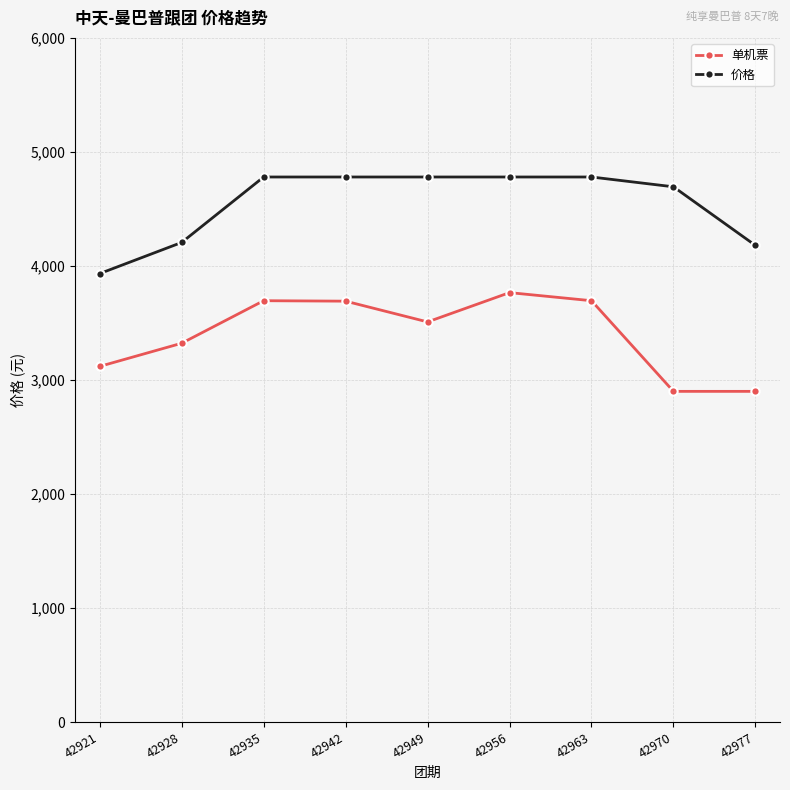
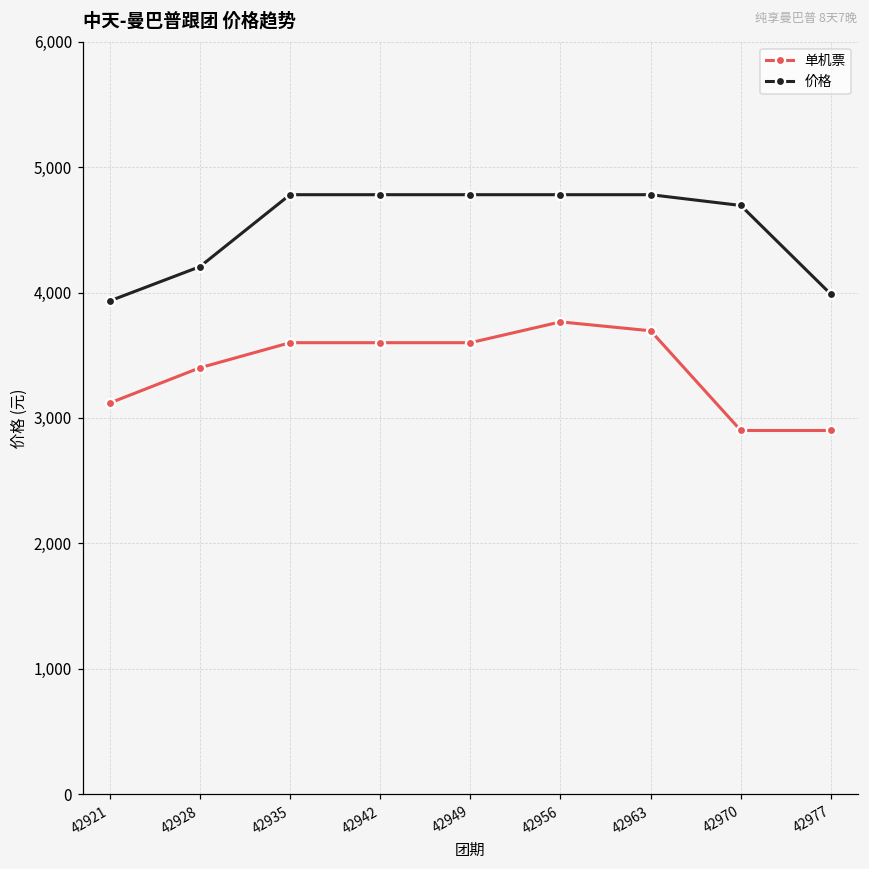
  {
    "单机票": {
      "42921": "3,120",
-     "42928": "3,320",
-     "42935": "3,700",
-     "42942": "3,690",
-     "42949": "3,510",
+     "42928": "3,400",
+     "42935": "3,600",
+     "42942": "3,600",
+     "42949": "3,600",
      "42956": "3,770",
      "42963": "3,700",
      "42970": "2,900",
      "42977": "2,900"
    },
    "价格": {
      "42921": "3,930",
      "42928": "4,210",
      "42935": "4,780",
      "42942": "4,780",
      "42949": "4,780",
      "42956": "4,780",
      "42963": "4,780",
      "42970": "4,690",
-     "42977": "4,180"
+     "42977": "3,990"
    }
  }
